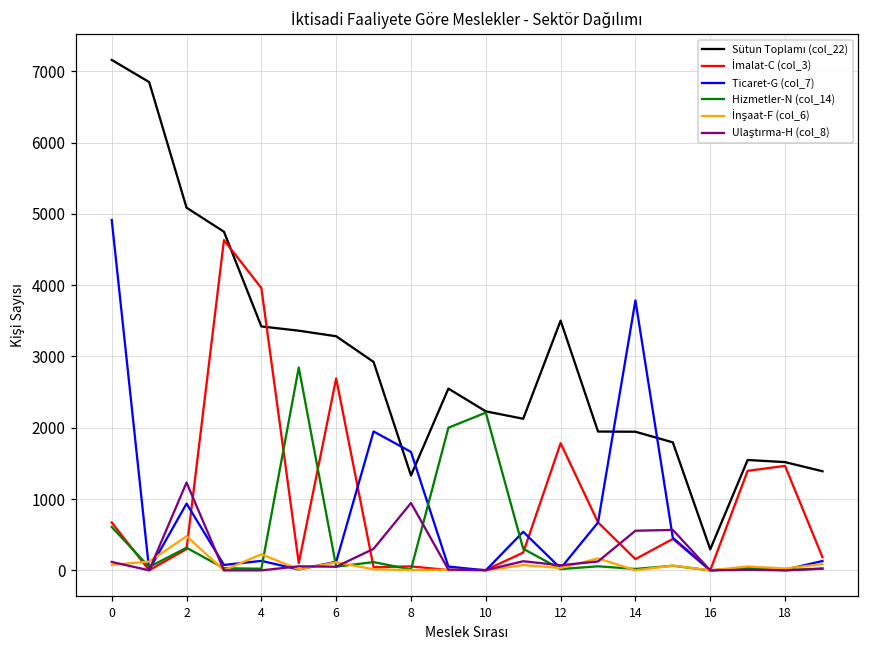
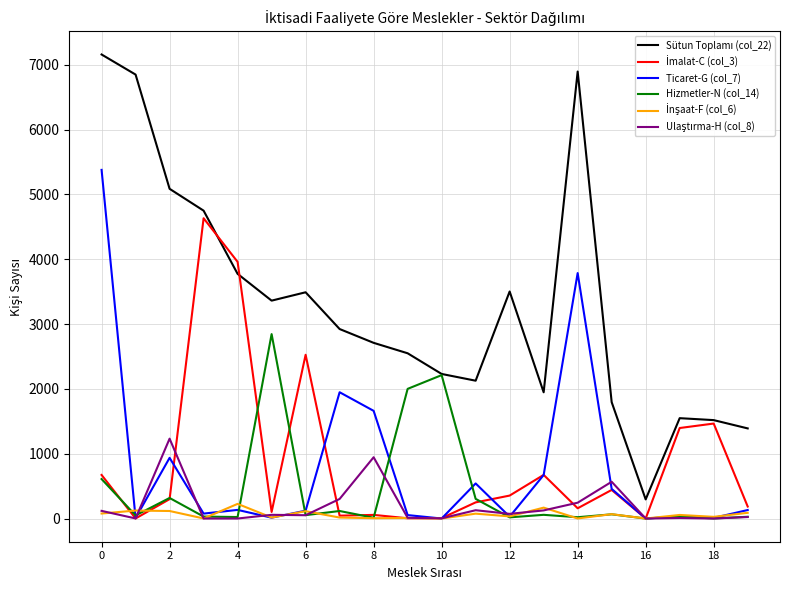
  {
    "Sütun Toplamı (col_22)": {
      "0": 7200,
      "2": 5100,
-     "4": 3400,
-     "6": 3300,
-     "8": 1300,
+     "4": 3800,
+     "6": 3500,
+     "8": 2700,
      "12": 3500,
-     "14": 1900,
+     "14": 6900,
      "16": 300,
      "18": 1500
    },
    "İmalat-C (col_3)": {
      "0": 700,
      "4": 4000,
-     "6": 2700,
+     "6": 2500,
      "8": 100,
-     "12": 1800,
+     "12": 400,
      "14": 200,
      "18": 1500
    },
    "Ticaret-G (col_7)": {
-     "0": 4900,
+     "0": 5400,
      "2": 900,
      "4": 100,
      "8": 1700,
      "14": 3800
    },
    "Hizmetler-N (col_14)": {
      "0": 600
    },
    "İnşaat-F (col_6)": {
      "0": 100,
-     "2": 500,
+     "2": 100,
      "4": 200
    },
    "Ulaştırma-H (col_8)": {
      "0": 100,
      "2": 1200,
      "8": 900,
-     "14": 600
+     "14": 200
    }
  }
